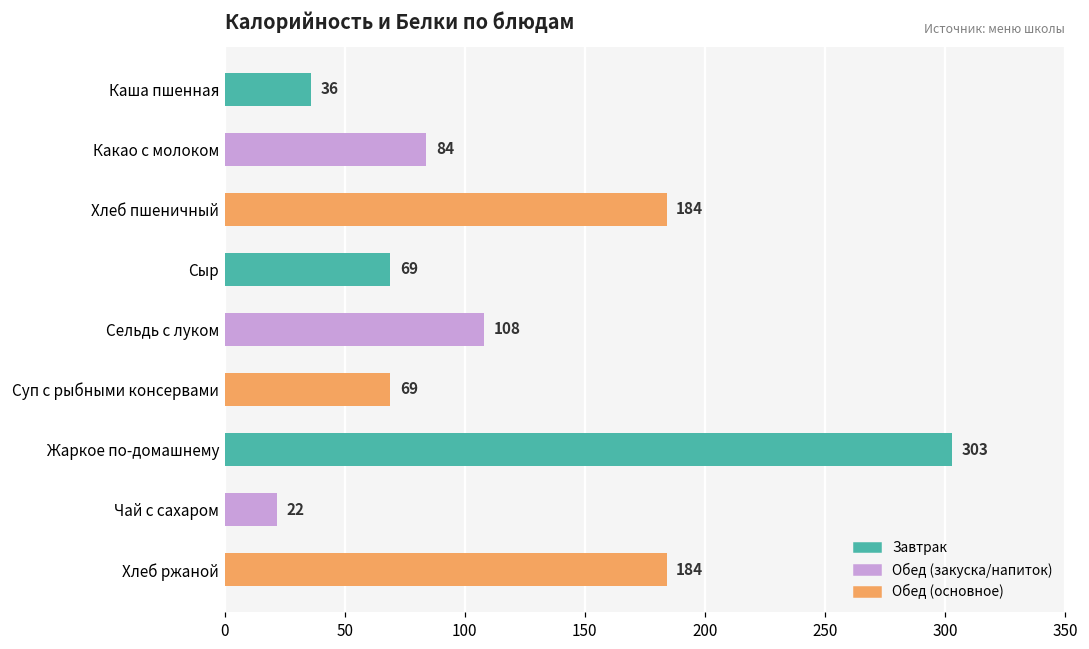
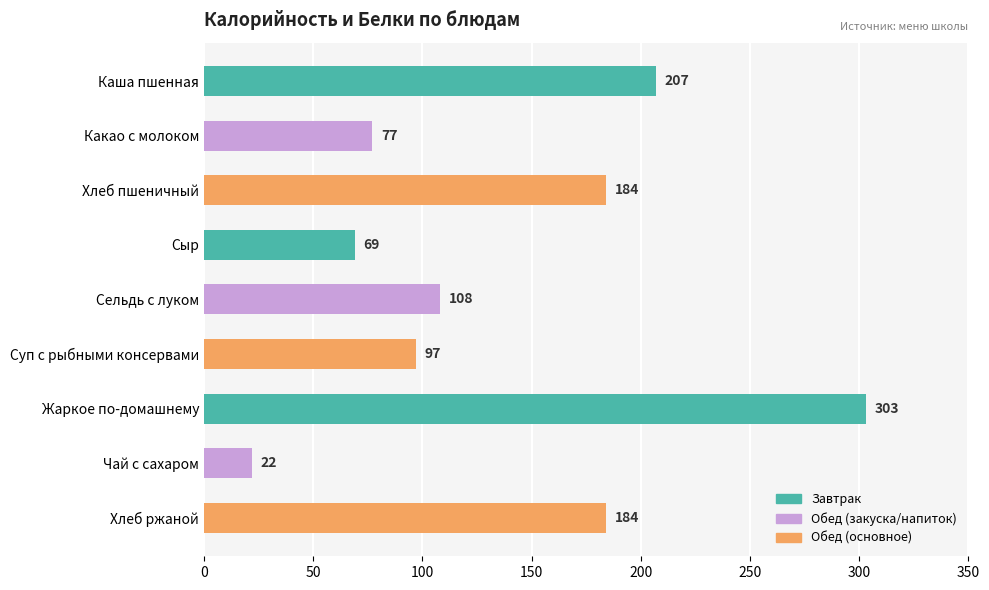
  {
-   "Каша пшенная": 36,
-   "Какао с молоком": 84,
+   "Каша пшенная": 207,
+   "Какао с молоком": 77,
    "Хлеб пшеничный": 184,
    "Сыр": 69,
    "Сельдь с луком": 108,
-   "Суп с рыбными консервами": 69,
+   "Суп с рыбными консервами": 97,
    "Жаркое по-домашнему": 303,
    "Чай с сахаром": 22,
    "Хлеб ржаной": 184
  }
